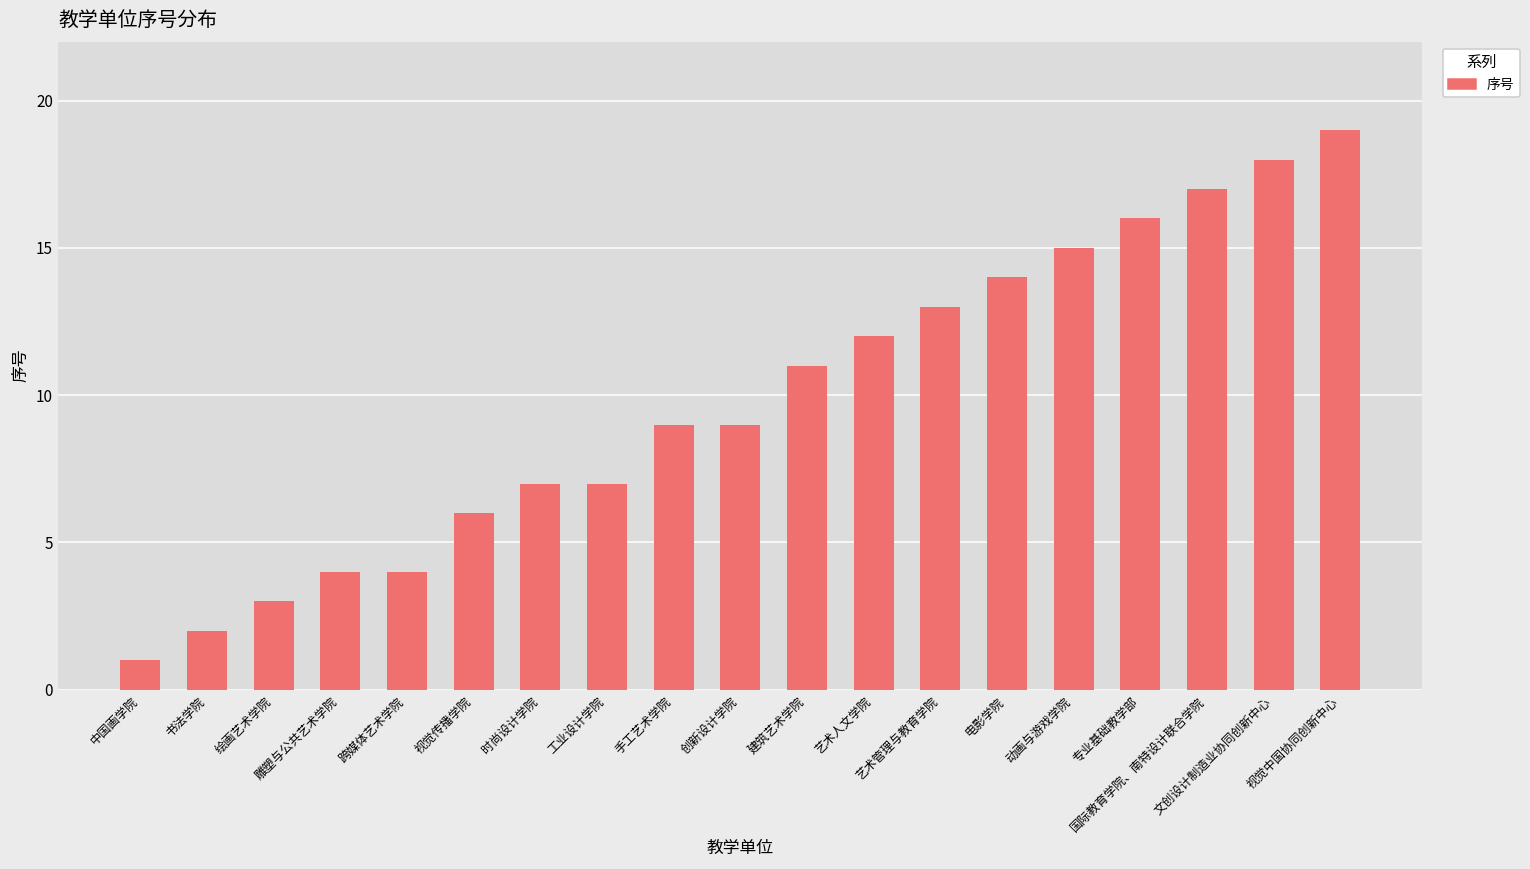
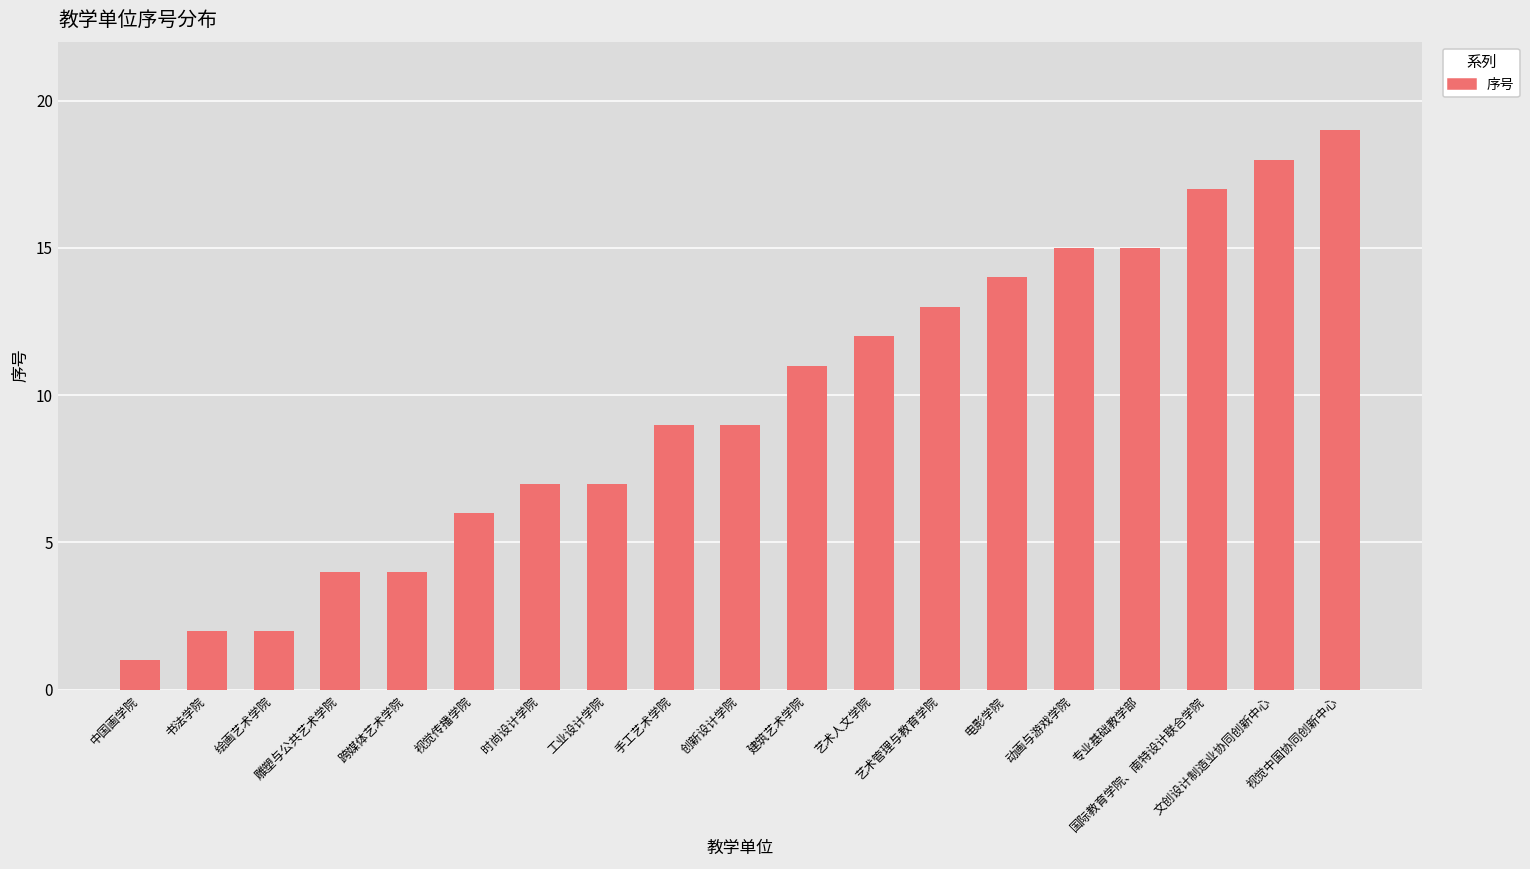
  {
    "中国画学院": 1,
    "书法学院": 2,
-   "绘画艺术学院": 3,
+   "绘画艺术学院": 2,
    "雕塑与公共艺术学院": 4,
    "跨媒体艺术学院": 4,
    "视觉传播学院": 6,
    "时尚设计学院": 7,
    "工业设计学院": 7,
    "手工艺术学院": 9,
    "创新设计学院": 9,
    "建筑艺术学院": 11,
    "艺术人文学院": 12,
    "艺术管理与教育学院": 13,
    "电影学院": 14,
    "动画与游戏学院": 15,
-   "专业基础教学部": 16,
+   "专业基础教学部": 15,
    "国际教育学院、南特设计联合学院": 17,
    "文创设计制造业协同创新中心": 18,
    "视觉中国协同创新中心": 19
  }
